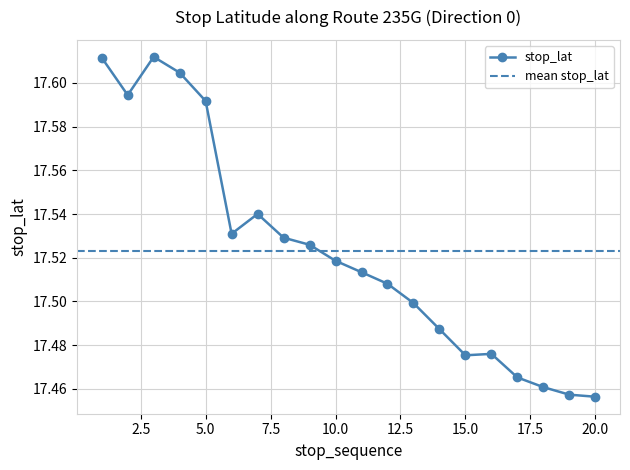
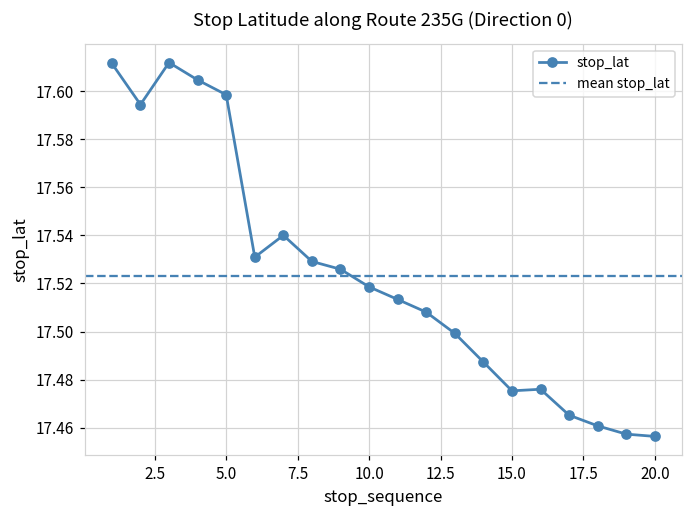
  {
-   "5.0": 17.592,
+   "5.0": 17.599,
    "10.0": 17.519,
    "15.0": 17.475,
    "20.0": 17.456
  }
